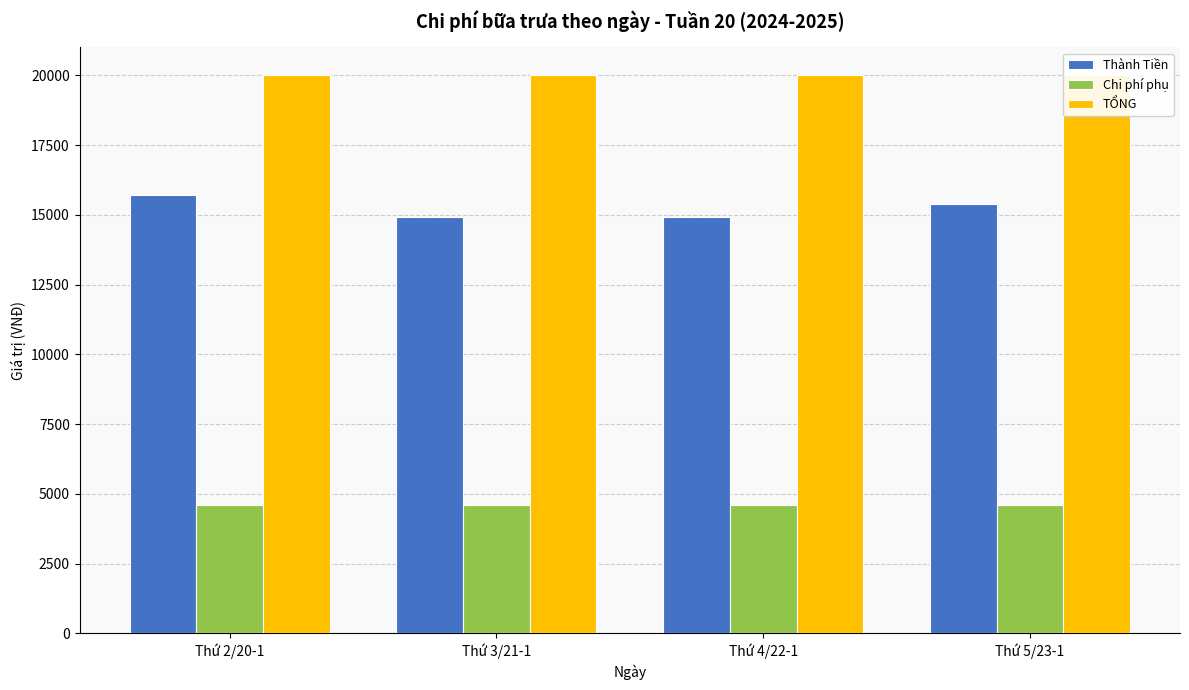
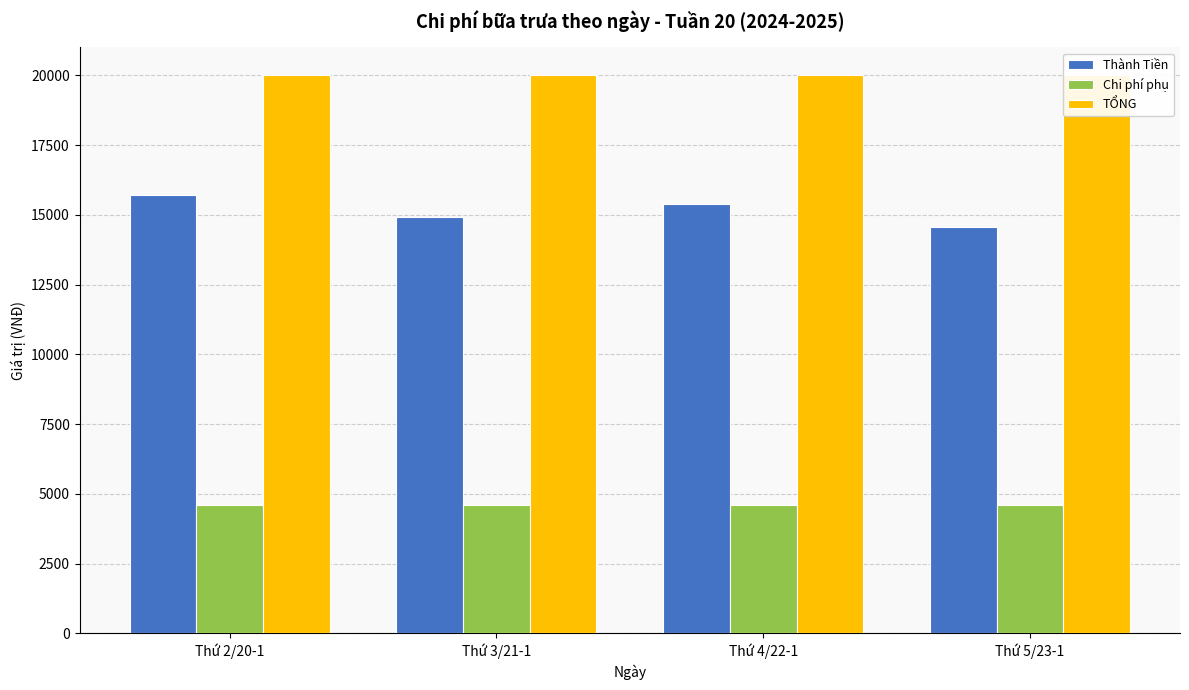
  {
    "Thành Tiền": {
      "Thứ 2/20-1": 15700,
      "Thứ 3/21-1": 14900,
-     "Thứ 4/22-1": 14900,
-     "Thứ 5/23-1": 15400
+     "Thứ 4/22-1": 15400,
+     "Thứ 5/23-1": 14600
    },
    "Chi phí phụ": {
      "Thứ 2/20-1": 4600,
      "Thứ 3/21-1": 4600,
      "Thứ 4/22-1": 4600,
      "Thứ 5/23-1": 4600
    },
    "TỔNG": {
      "Thứ 2/20-1": 20000,
      "Thứ 3/21-1": 20000,
      "Thứ 4/22-1": 20000
    }
  }
